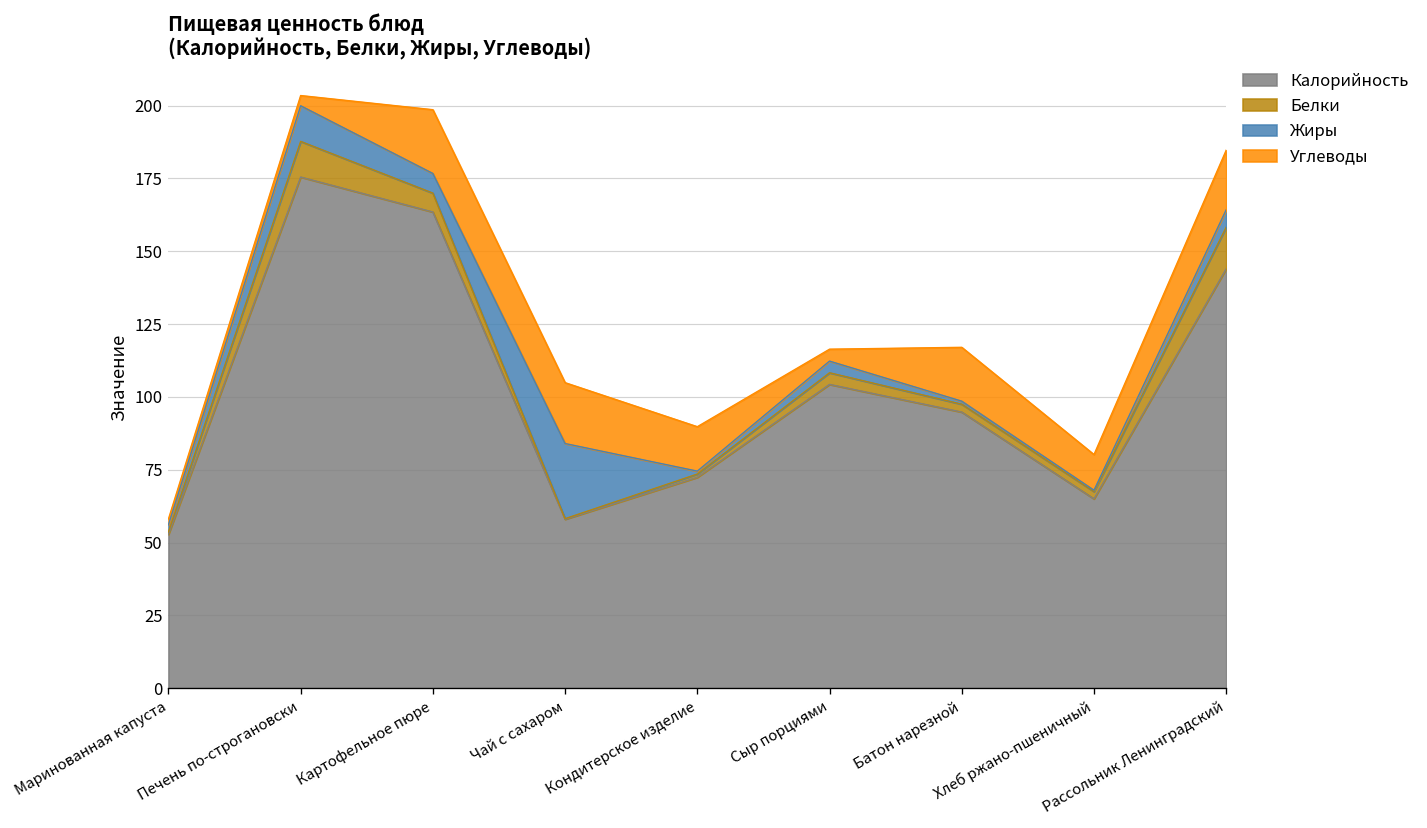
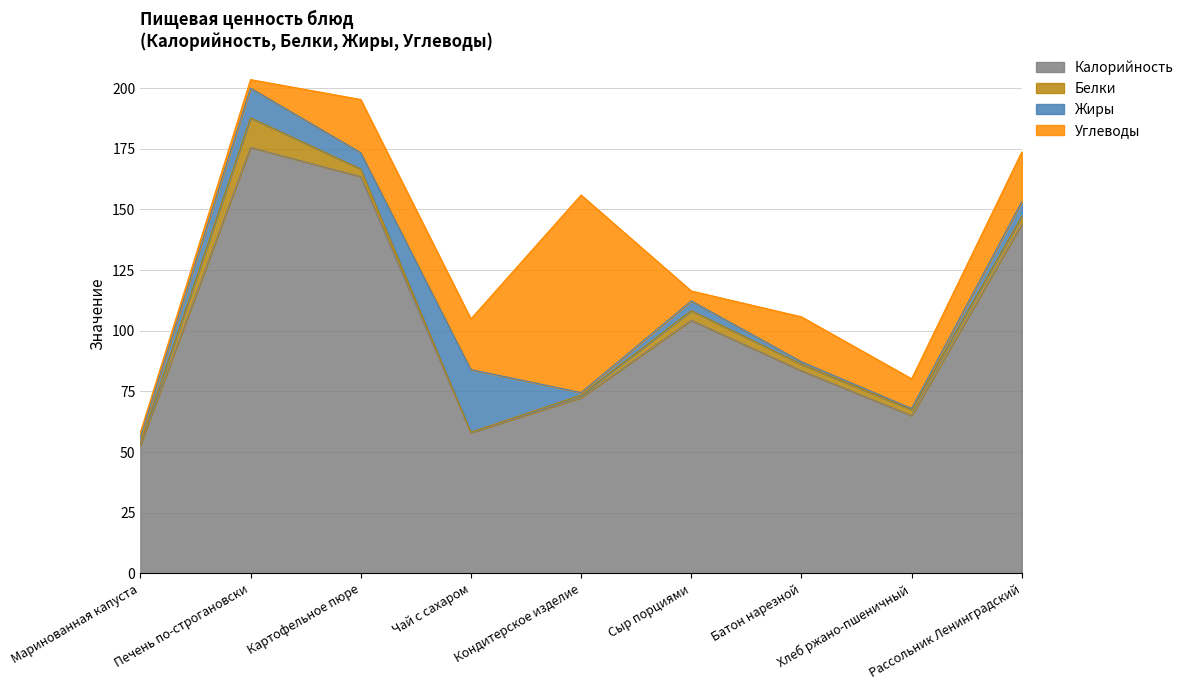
  {
    "Калорийность": {
      "Печень по-строгановски": 176,
      "Картофельное пюре": 164,
      "Кондитерское изделие": 72,
      "Сыр порциями": 104,
-     "Батон нарезной": 95,
+     "Батон нарезной": 84,
      "Хлеб ржано-пшеничный": 65,
      "Рассольник Ленинградский": 144
    },
    "Белки": {
      "Печень по-строгановски": 12,
-     "Картофельное пюре": 6,
+     "Картофельное пюре": 3,
      "Сыр порциями": 4,
-     "Рассольник Ленинградский": 14
+     "Рассольник Ленинградский": 3
    },
    "Жиры": {
      "Маринованная капуста": 2,
      "Печень по-строгановски": 12,
      "Картофельное пюре": 7,
      "Чай с сахаром": 26,
      "Сыр порциями": 4,
      "Рассольник Ленинградский": 6
    },
    "Углеводы": {
      "Маринованная капуста": 2,
      "Печень по-строгановски": 4,
      "Картофельное пюре": 22,
      "Чай с сахаром": 21,
-     "Кондитерское изделие": 15,
+     "Кондитерское изделие": 81,
      "Сыр порциями": 4,
      "Батон нарезной": 19,
      "Хлеб ржано-пшеничный": 12,
      "Рассольник Ленинградский": 20
    }
  }
